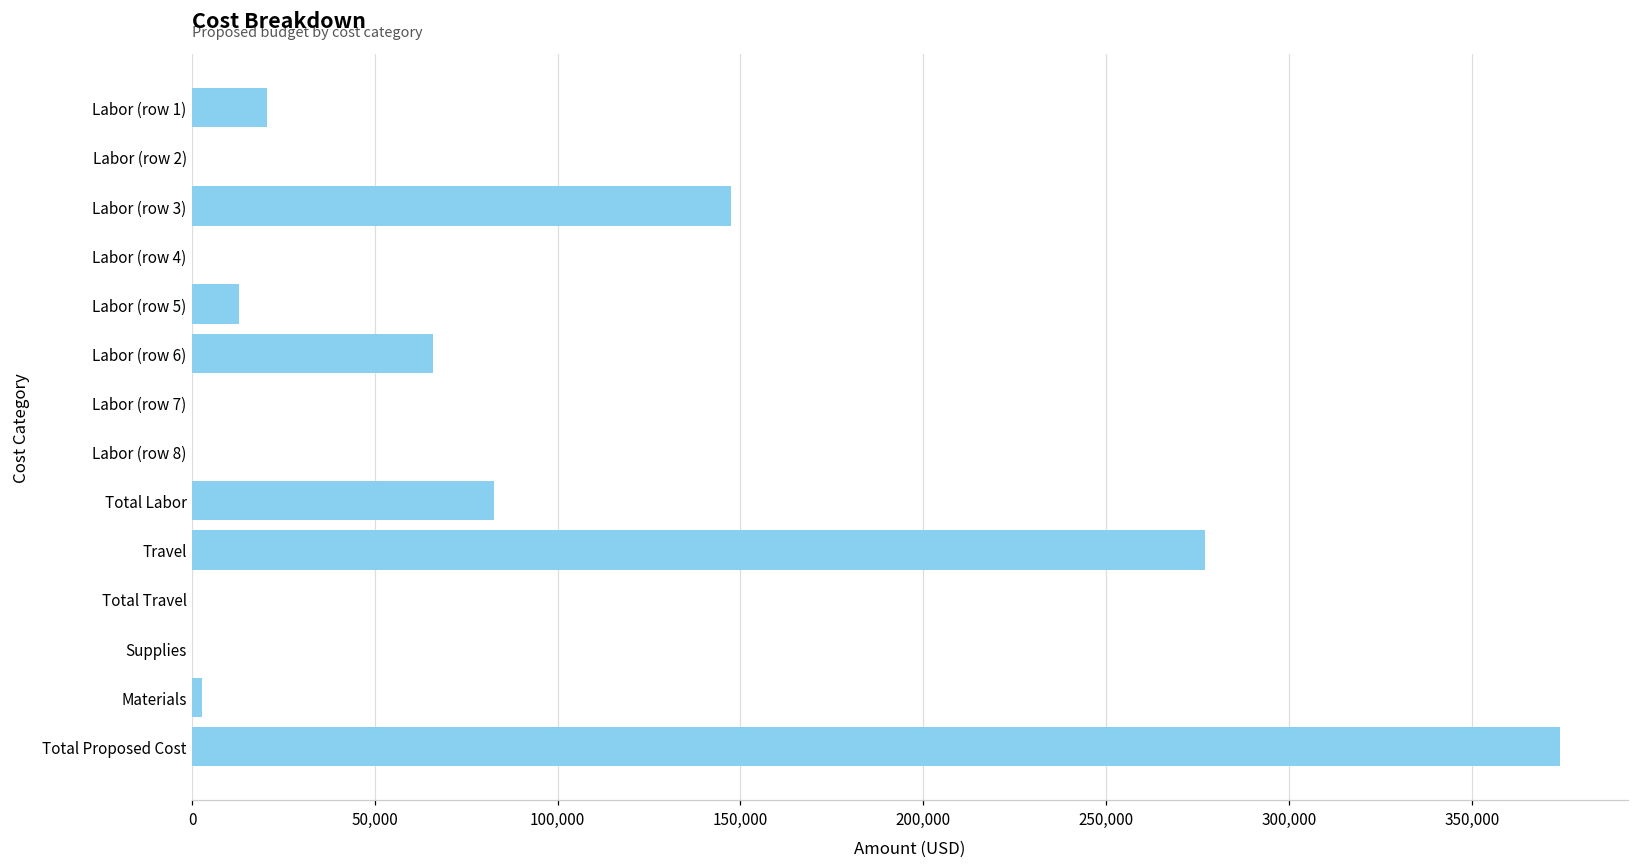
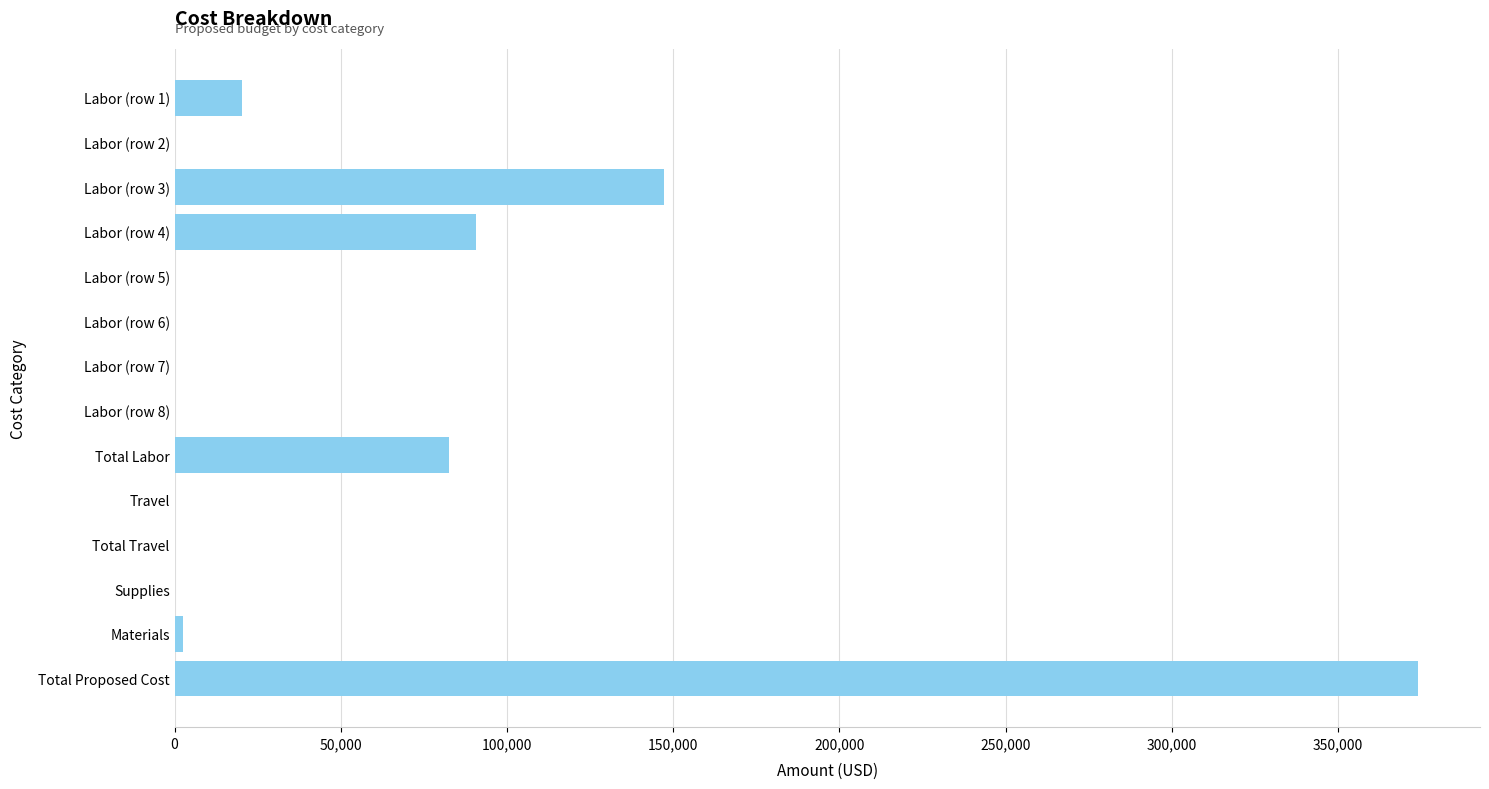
  {
    "Labor (row 1)": "20,000",
    "Labor (row 2)": "0",
    "Labor (row 3)": "147,000",
-   "Labor (row 4)": "0",
-   "Labor (row 5)": "13,000",
-   "Labor (row 6)": "66,000",
+   "Labor (row 4)": "91,000",
+   "Labor (row 5)": "0",
+   "Labor (row 6)": "0",
    "Labor (row 7)": "0",
    "Labor (row 8)": "0",
    "Total Labor": "83,000",
-   "Travel": "277,000",
+   "Travel": "0",
    "Total Travel": "0",
    "Supplies": "0",
    "Materials": "3,000",
    "Total Proposed Cost": "374,000"
  }
